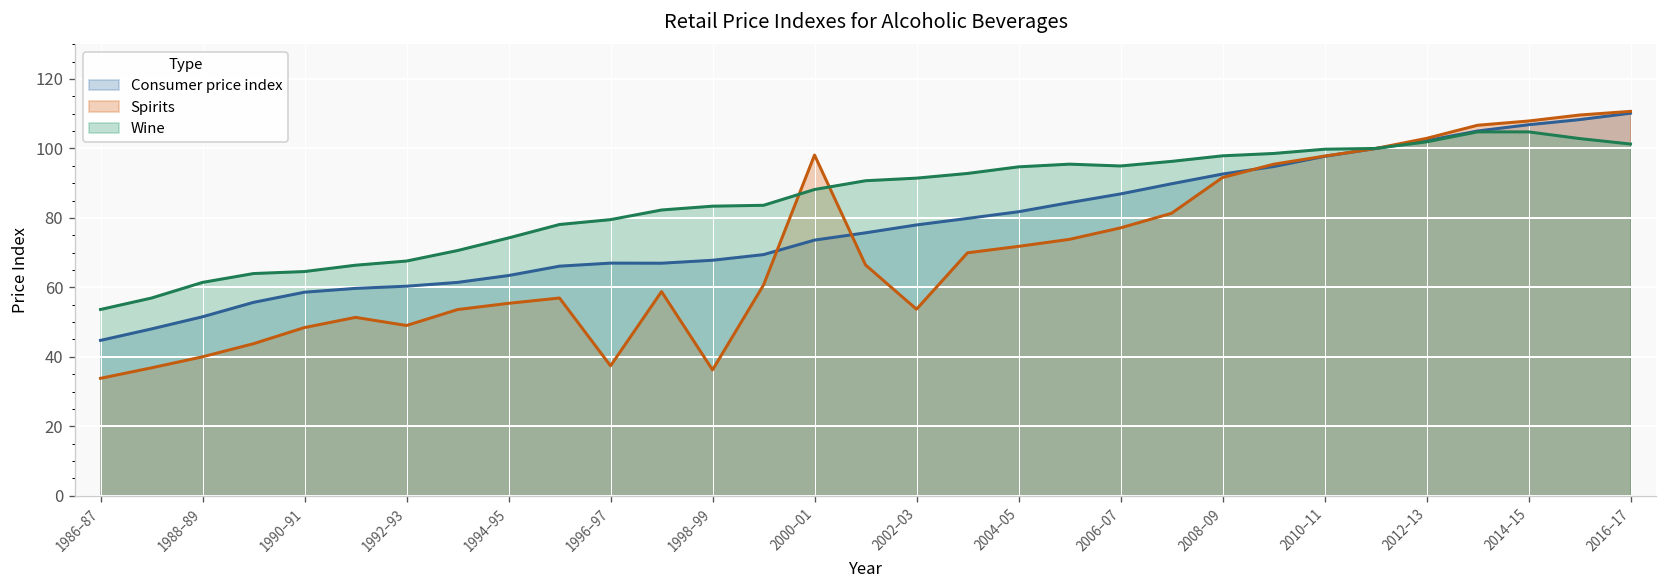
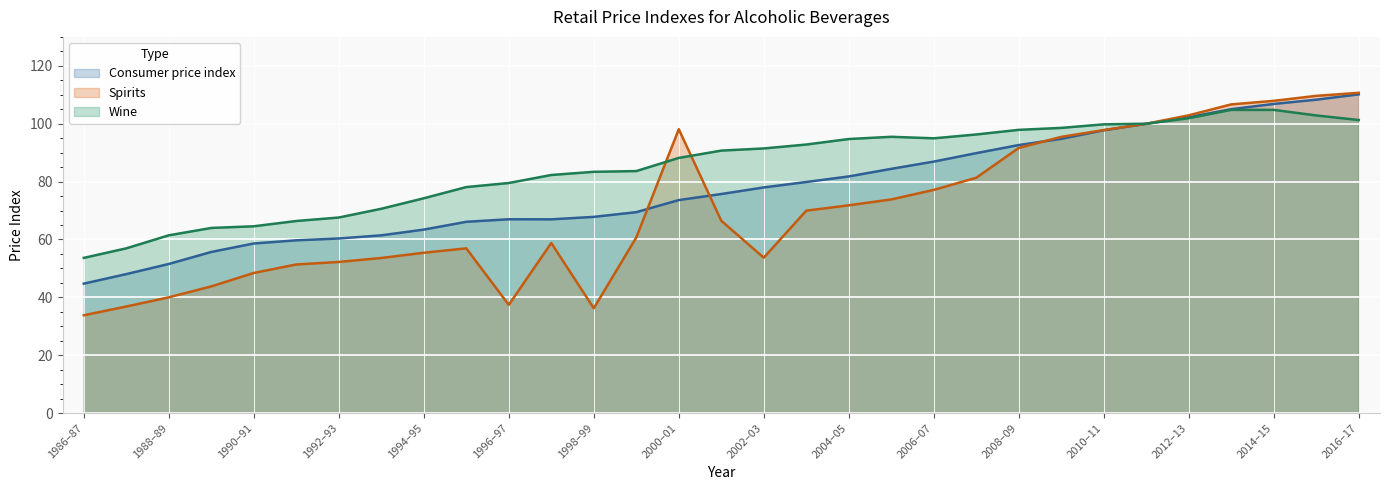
  {
    "Spirits": {
      "1986–87": 34,
      "1988–89": 40,
      "1990–91": 48,
-     "1992–93": 49,
+     "1992–93": 52,
      "1994–95": 55,
      "1996–97": 37,
      "1998–99": 36,
      "2000–01": 98,
      "2002–03": 54,
      "2004–05": 72,
      "2006–07": 77,
      "2008–09": 92,
      "2014–15": 108
    }
  }
